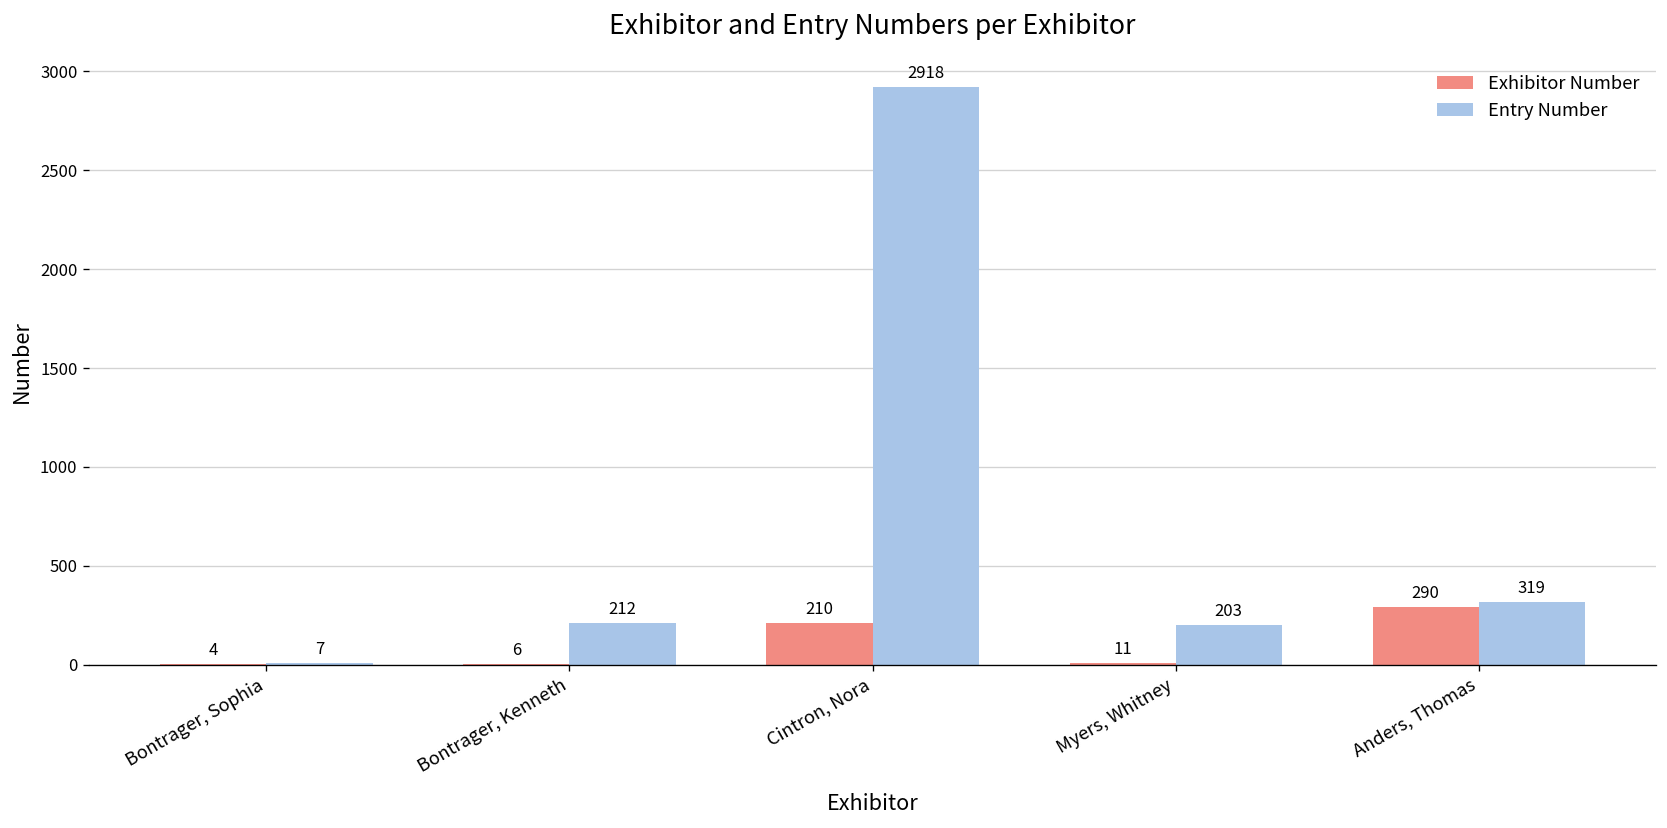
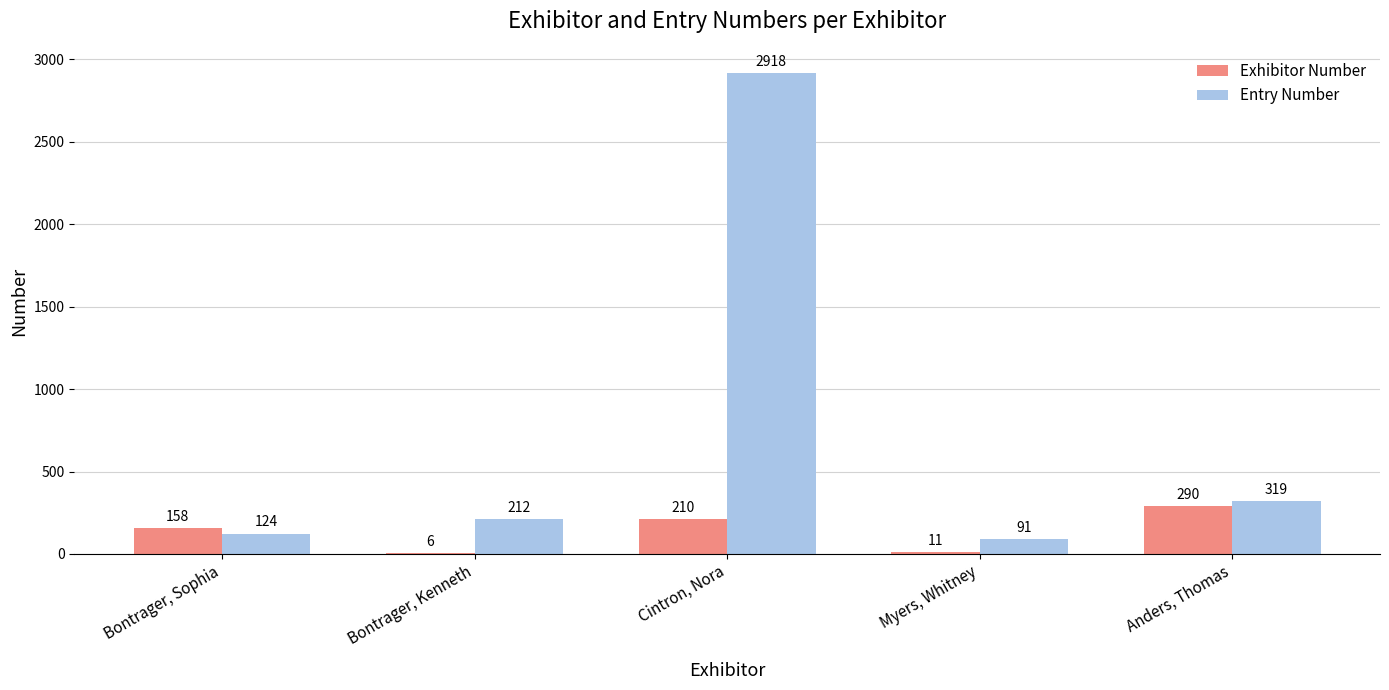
  {
    "Exhibitor Number": {
-     "Bontrager, Sophia": 4,
+     "Bontrager, Sophia": 158,
      "Bontrager, Kenneth": 6,
      "Cintron, Nora": 210,
      "Myers, Whitney": 11,
      "Anders, Thomas": 290
    },
    "Entry Number": {
-     "Bontrager, Sophia": 7,
+     "Bontrager, Sophia": 124,
      "Bontrager, Kenneth": 212,
      "Cintron, Nora": 2918,
-     "Myers, Whitney": 203,
+     "Myers, Whitney": 91,
      "Anders, Thomas": 319
    }
  }
